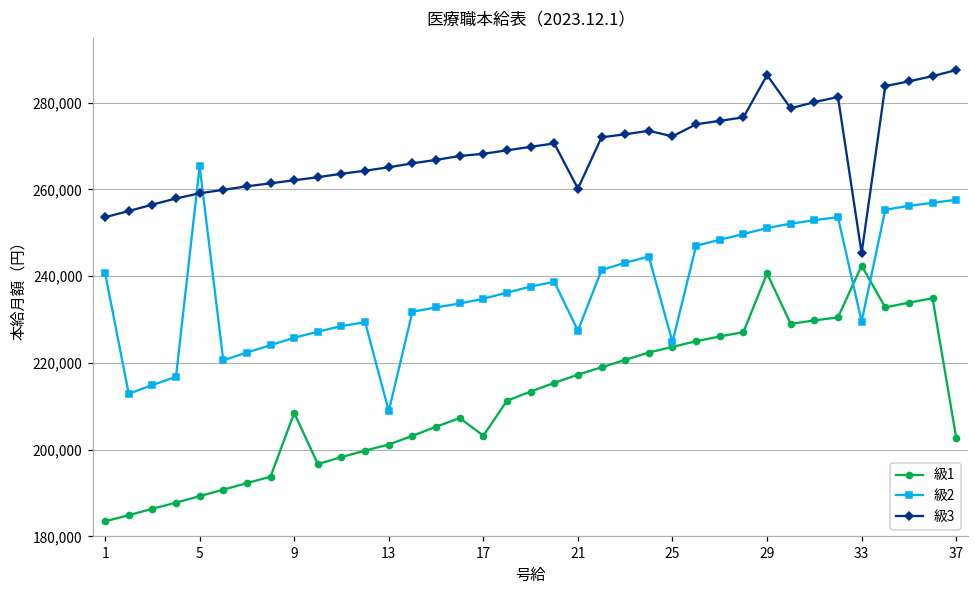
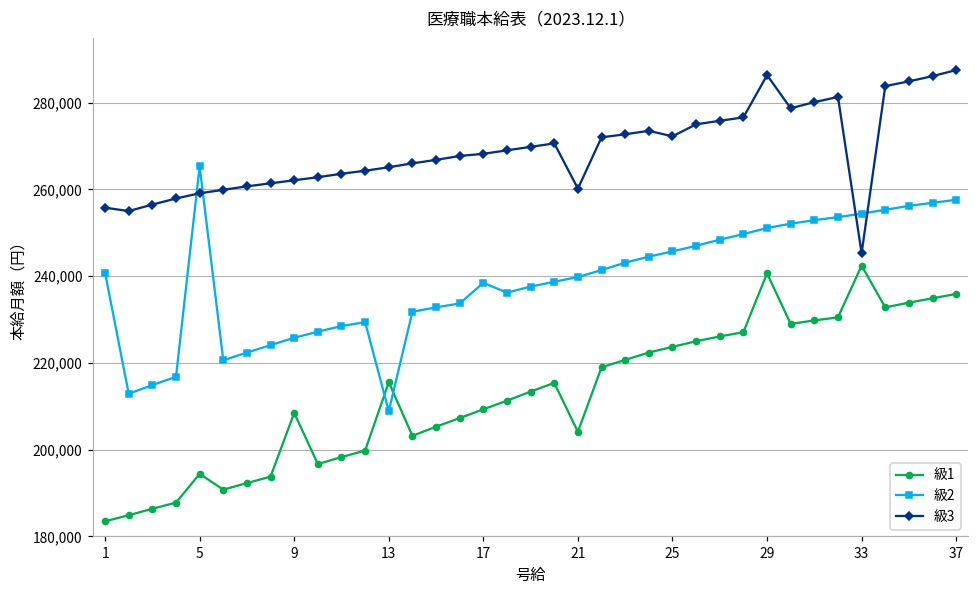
  {
    "級1": {
      "1": "184,000",
-     "5": "189,000",
+     "5": "194,000",
      "9": "208,000",
-     "13": "201,000",
-     "17": "203,000",
-     "21": "217,000",
+     "13": "216,000",
+     "17": "209,000",
+     "21": "204,000",
      "25": "224,000",
      "29": "241,000",
      "33": "242,000",
-     "37": "203,000"
+     "37": "236,000"
    },
    "級2": {
      "1": "241,000",
      "5": "265,000",
      "9": "226,000",
      "13": "209,000",
-     "17": "235,000",
-     "21": "227,000",
-     "25": "225,000",
+     "17": "238,000",
+     "21": "240,000",
+     "25": "246,000",
      "29": "251,000",
-     "33": "230,000",
+     "33": "254,000",
      "37": "258,000"
    },
    "級3": {
-     "1": "254,000",
+     "1": "256,000",
      "5": "259,000",
      "9": "262,000",
      "13": "265,000",
      "17": "268,000",
      "21": "260,000",
      "25": "272,000",
      "29": "286,000",
      "33": "245,000",
      "37": "288,000"
    }
  }
